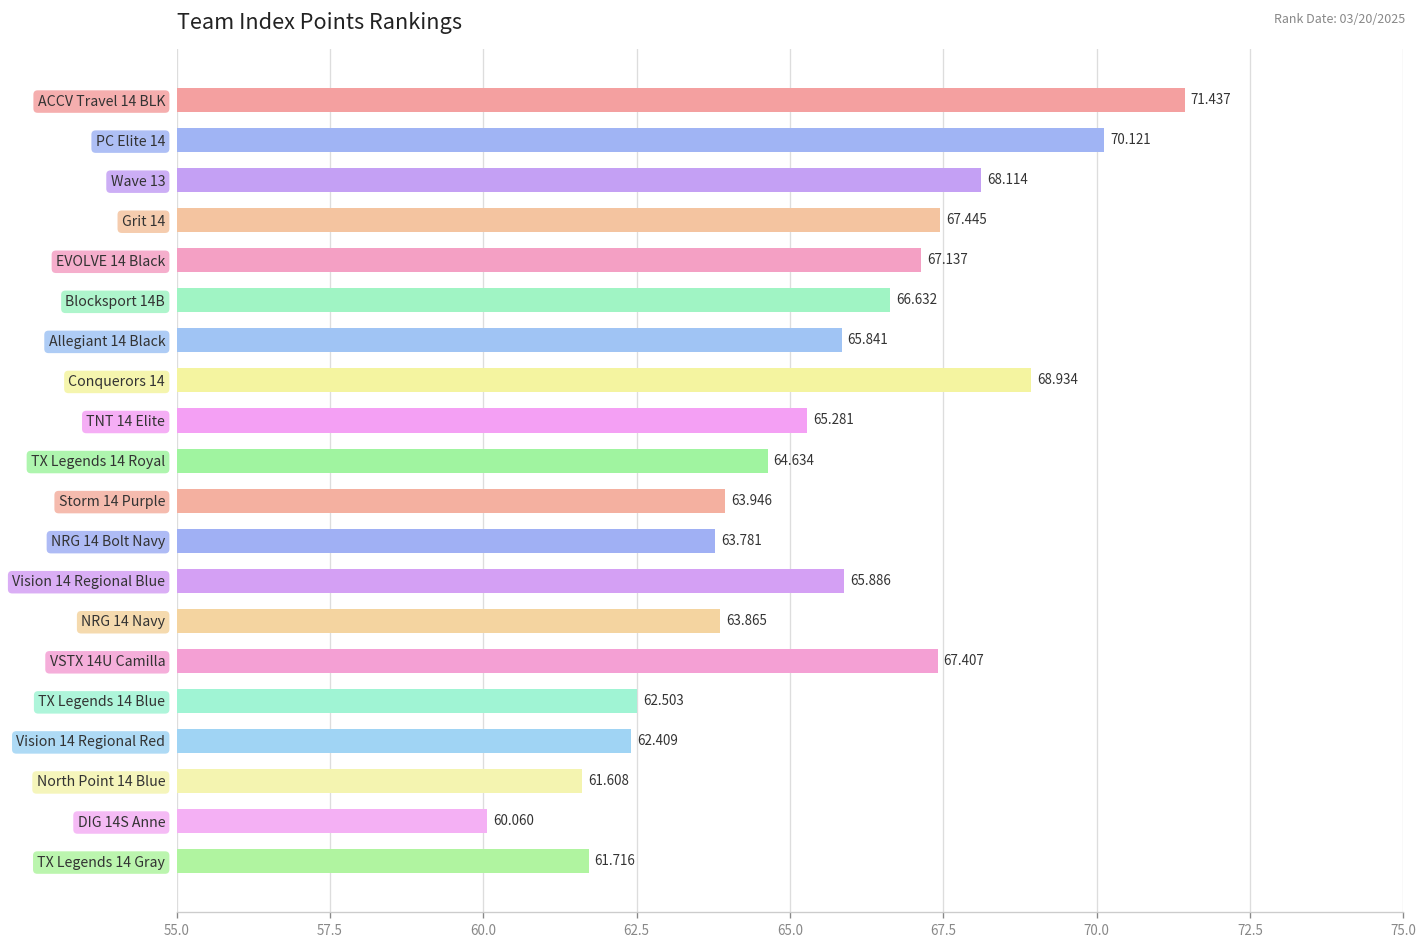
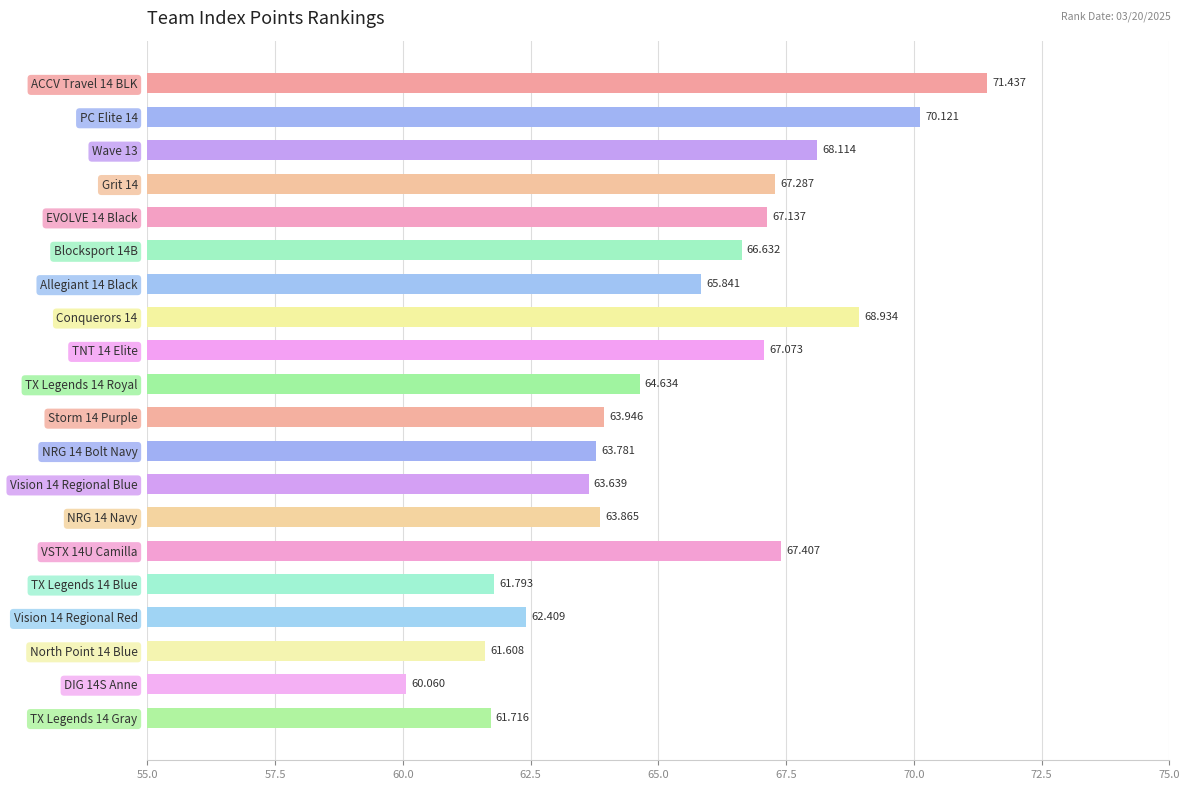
  {
    "ACCV Travel 14 BLK": 71.437,
    "PC Elite 14": 70.121,
    "Wave 13": 68.114,
-   "Grit 14": 67.445,
+   "Grit 14": 67.287,
    "EVOLVE 14 Black": 67.137,
    "Blocksport 14B": 66.632,
    "Allegiant 14 Black": 65.841,
    "Conquerors 14": 68.934,
-   "TNT 14 Elite": 65.281,
+   "TNT 14 Elite": 67.073,
    "TX Legends 14 Royal": 64.634,
    "Storm 14 Purple": 63.946,
    "NRG 14 Bolt Navy": 63.781,
-   "Vision 14 Regional Blue": 65.886,
+   "Vision 14 Regional Blue": 63.639,
    "NRG 14 Navy": 63.865,
    "VSTX 14U Camilla": 67.407,
-   "TX Legends 14 Blue": 62.503,
+   "TX Legends 14 Blue": 61.793,
    "Vision 14 Regional Red": 62.409,
    "North Point 14 Blue": 61.608,
    "DIG 14S Anne": 60.060,
    "TX Legends 14 Gray": 61.716
  }
